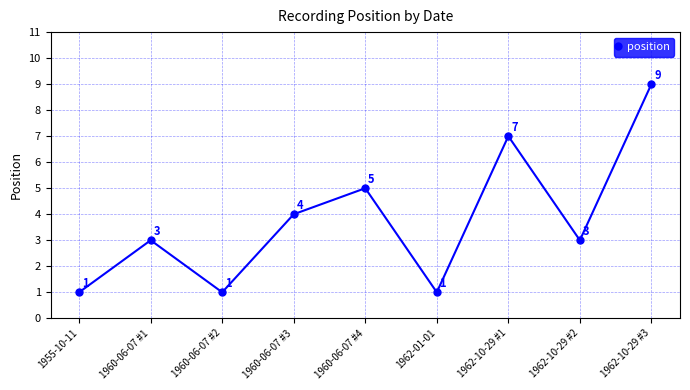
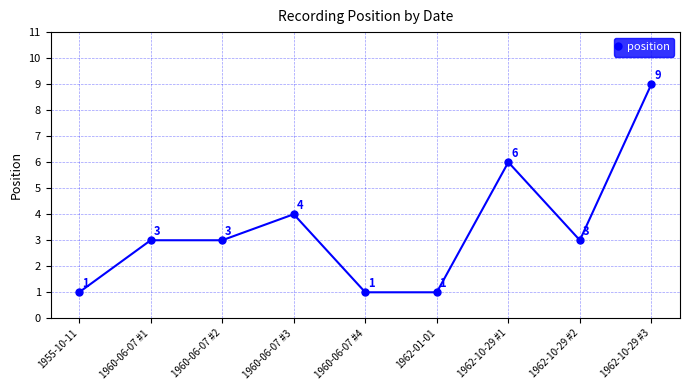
  {
    "1955-10-11": 1,
    "1960-06-07 #1": 3,
-   "1960-06-07 #2": 1,
+   "1960-06-07 #2": 3,
    "1960-06-07 #3": 4,
-   "1960-06-07 #4": 5,
+   "1960-06-07 #4": 1,
    "1962-01-01": 1,
-   "1962-10-29 #1": 7,
+   "1962-10-29 #1": 6,
    "1962-10-29 #2": 3,
    "1962-10-29 #3": 9
  }
